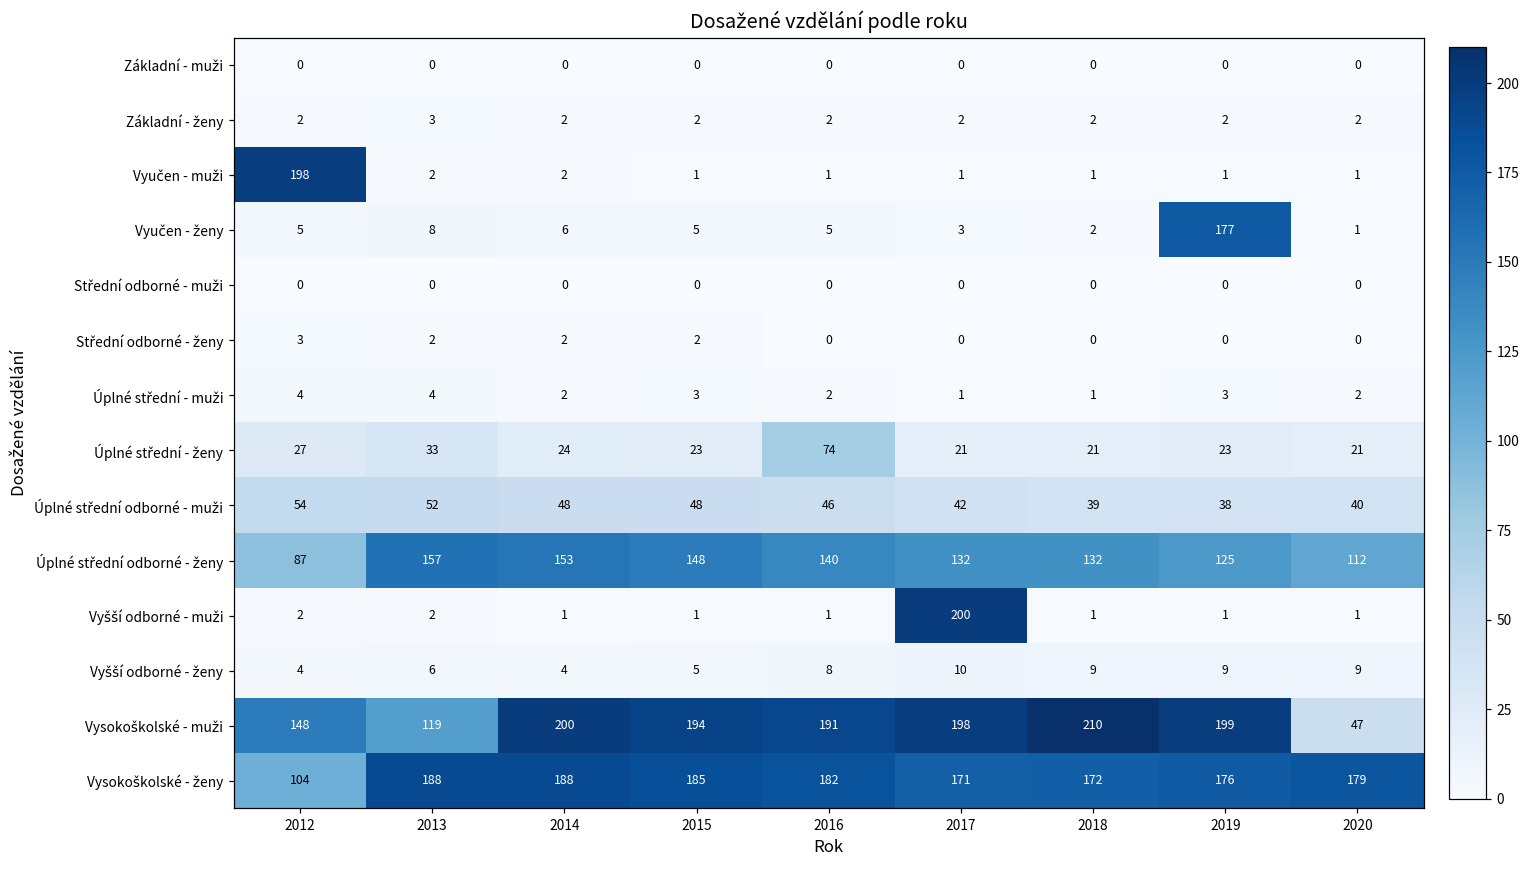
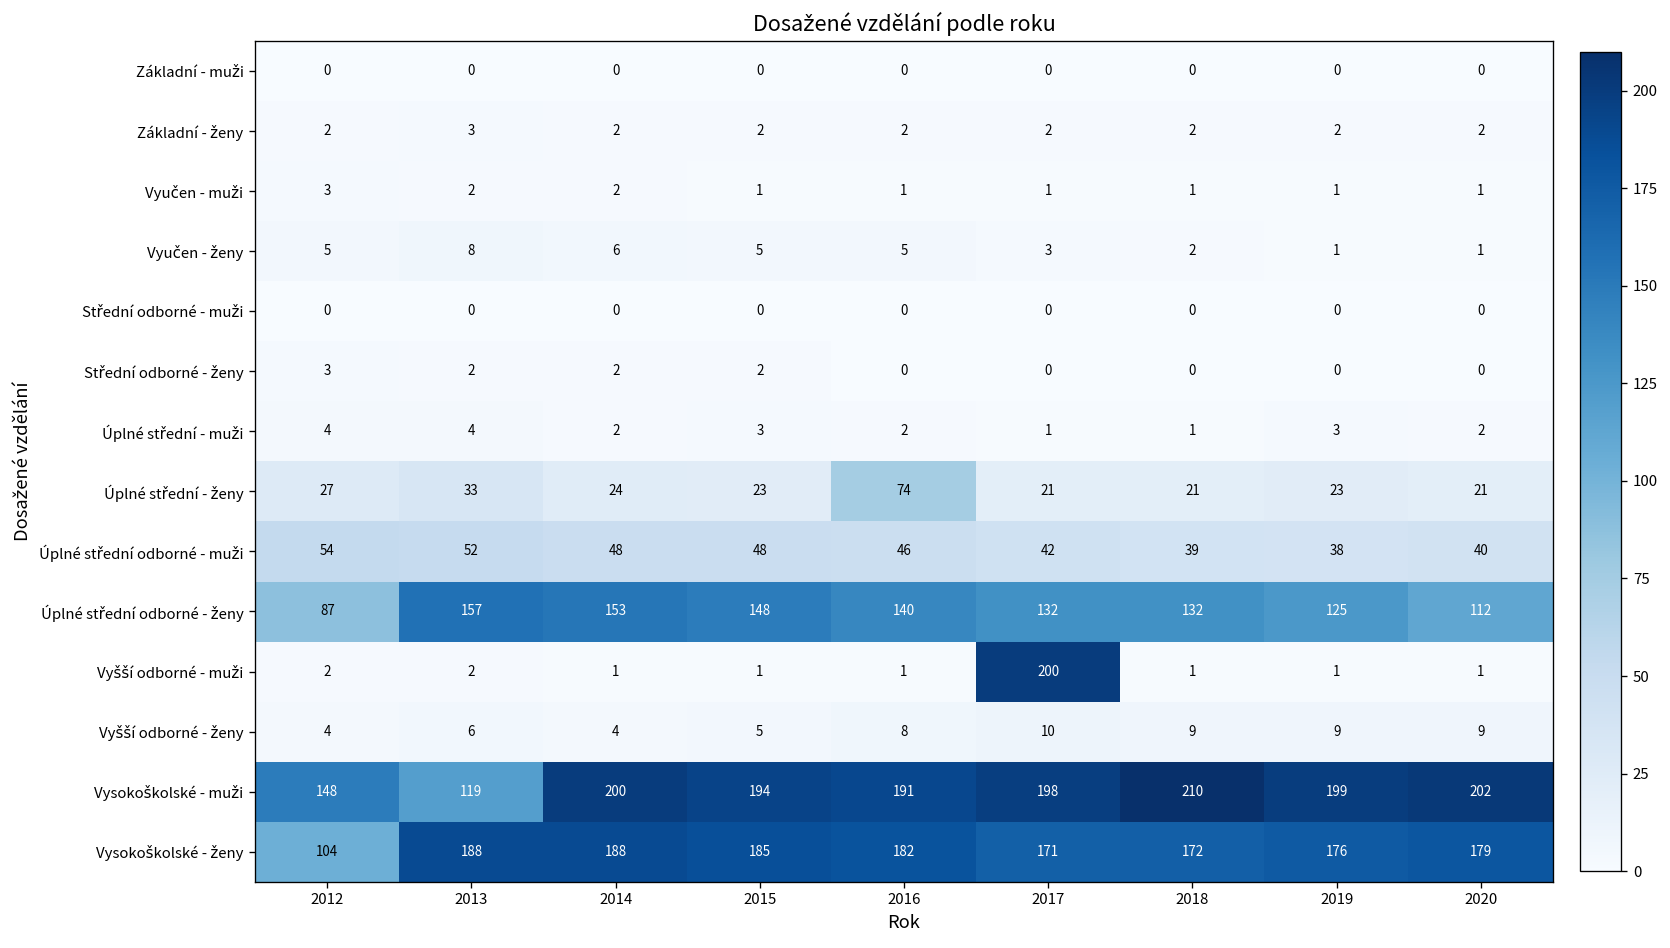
  {
    "Základní - muži": {
      "2012": 0,
      "2013": 0,
      "2014": 0,
      "2015": 0,
      "2016": 0,
      "2017": 0,
      "2018": 0,
      "2019": 0,
      "2020": 0
    },
    "Základní - ženy": {
      "2012": 2,
      "2013": 3,
      "2014": 2,
      "2015": 2,
      "2016": 2,
      "2017": 2,
      "2018": 2,
      "2019": 2,
      "2020": 2
    },
    "Vyučen - muži": {
-     "2012": 198,
+     "2012": 3,
      "2013": 2,
      "2014": 2,
      "2015": 1,
      "2016": 1,
      "2017": 1,
      "2018": 1,
      "2019": 1,
      "2020": 1
    },
    "Vyučen - ženy": {
      "2012": 5,
      "2013": 8,
      "2014": 6,
      "2015": 5,
      "2016": 5,
      "2017": 3,
      "2018": 2,
-     "2019": 177,
+     "2019": 1,
      "2020": 1
    },
    "Střední odborné - muži": {
      "2012": 0,
      "2013": 0,
      "2014": 0,
      "2015": 0,
      "2016": 0,
      "2017": 0,
      "2018": 0,
      "2019": 0,
      "2020": 0
    },
    "Střední odborné - ženy": {
      "2012": 3,
      "2013": 2,
      "2014": 2,
      "2015": 2,
      "2016": 0,
      "2017": 0,
      "2018": 0,
      "2019": 0,
      "2020": 0
    },
    "Úplné střední - muži": {
      "2012": 4,
      "2013": 4,
      "2014": 2,
      "2015": 3,
      "2016": 2,
      "2017": 1,
      "2018": 1,
      "2019": 3,
      "2020": 2
    },
    "Úplné střední - ženy": {
      "2012": 27,
      "2013": 33,
      "2014": 24,
      "2015": 23,
      "2016": 74,
      "2017": 21,
      "2018": 21,
      "2019": 23,
      "2020": 21
    },
    "Úplné střední odborné - muži": {
      "2012": 54,
      "2013": 52,
      "2014": 48,
      "2015": 48,
      "2016": 46,
      "2017": 42,
      "2018": 39,
      "2019": 38,
      "2020": 40
    },
    "Úplné střední odborné - ženy": {
      "2012": 87,
      "2013": 157,
      "2014": 153,
      "2015": 148,
      "2016": 140,
      "2017": 132,
      "2018": 132,
      "2019": 125,
      "2020": 112
    },
    "Vyšší odborné - muži": {
      "2012": 2,
      "2013": 2,
      "2014": 1,
      "2015": 1,
      "2016": 1,
      "2017": 200,
      "2018": 1,
      "2019": 1,
      "2020": 1
    },
    "Vyšší odborné - ženy": {
      "2012": 4,
      "2013": 6,
      "2014": 4,
      "2015": 5,
      "2016": 8,
      "2017": 10,
      "2018": 9,
      "2019": 9,
      "2020": 9
    },
    "Vysokoškolské - muži": {
      "2012": 148,
      "2013": 119,
      "2014": 200,
      "2015": 194,
      "2016": 191,
      "2017": 198,
      "2018": 210,
      "2019": 199,
-     "2020": 47
+     "2020": 202
    },
    "Vysokoškolské - ženy": {
      "2012": 104,
      "2013": 188,
      "2014": 188,
      "2015": 185,
      "2016": 182,
      "2017": 171,
      "2018": 172,
      "2019": 176,
      "2020": 179
    }
  }
